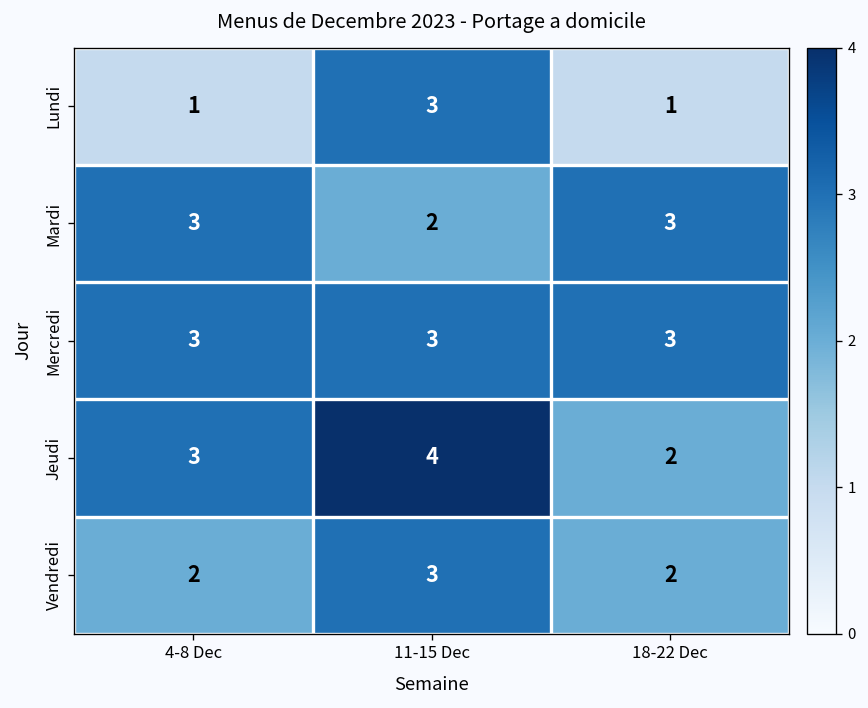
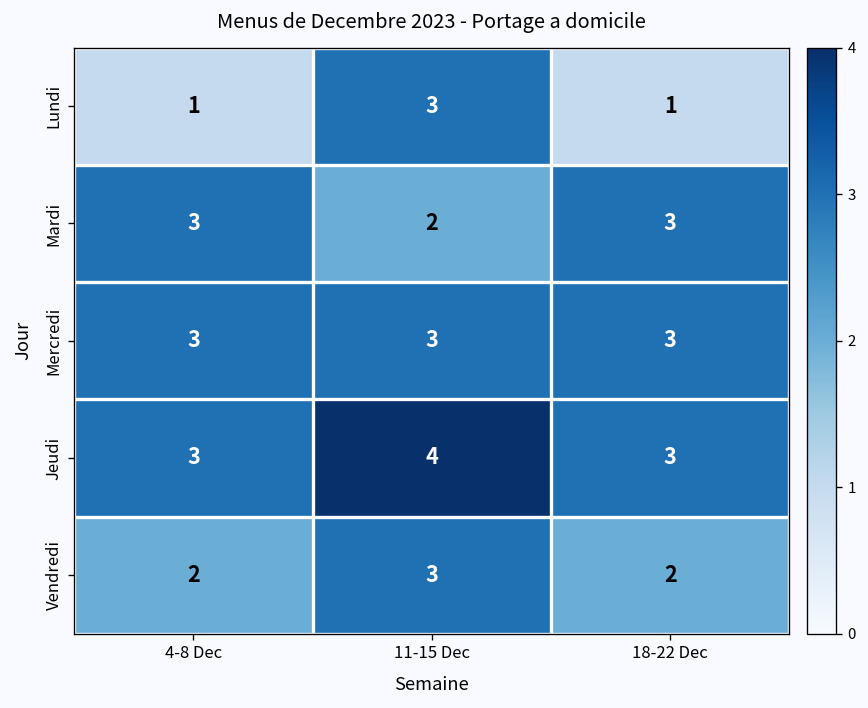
  {
    "Lundi": {
      "4-8 Dec": 1,
      "11-15 Dec": 3,
      "18-22 Dec": 1
    },
    "Mardi": {
      "4-8 Dec": 3,
      "11-15 Dec": 2,
      "18-22 Dec": 3
    },
    "Mercredi": {
      "4-8 Dec": 3,
      "11-15 Dec": 3,
      "18-22 Dec": 3
    },
    "Jeudi": {
      "4-8 Dec": 3,
      "11-15 Dec": 4,
-     "18-22 Dec": 2
+     "18-22 Dec": 3
    },
    "Vendredi": {
      "4-8 Dec": 2,
      "11-15 Dec": 3,
      "18-22 Dec": 2
    }
  }
